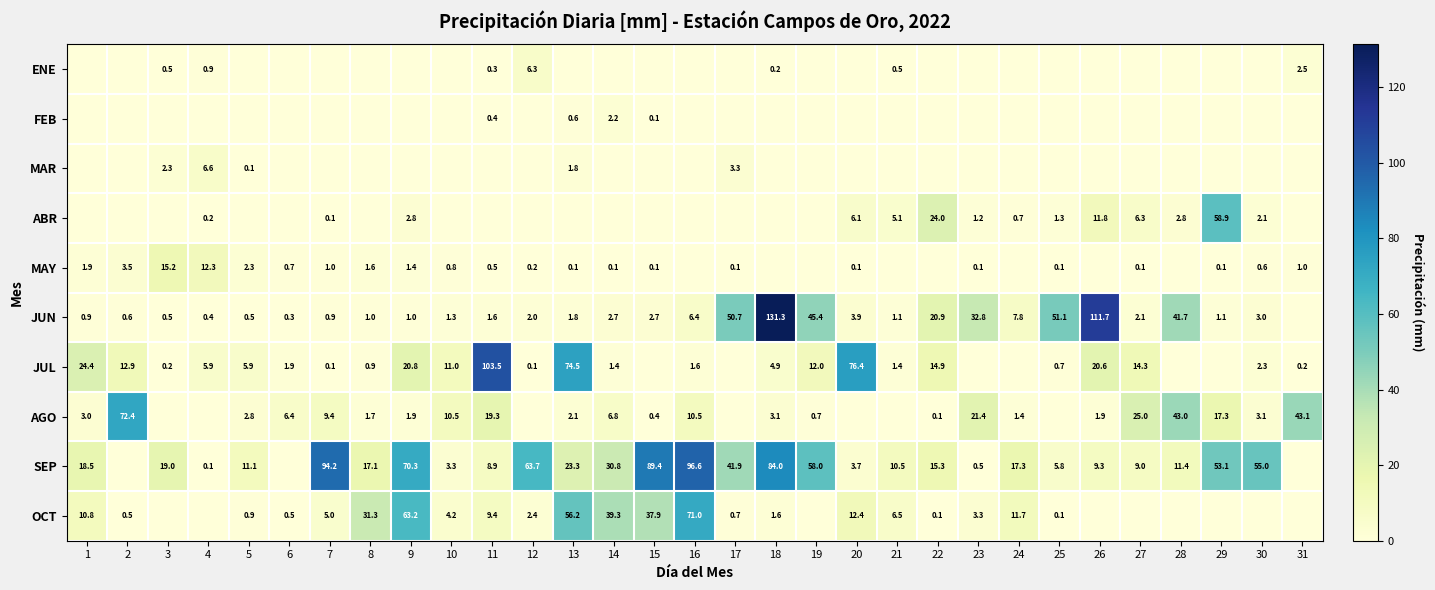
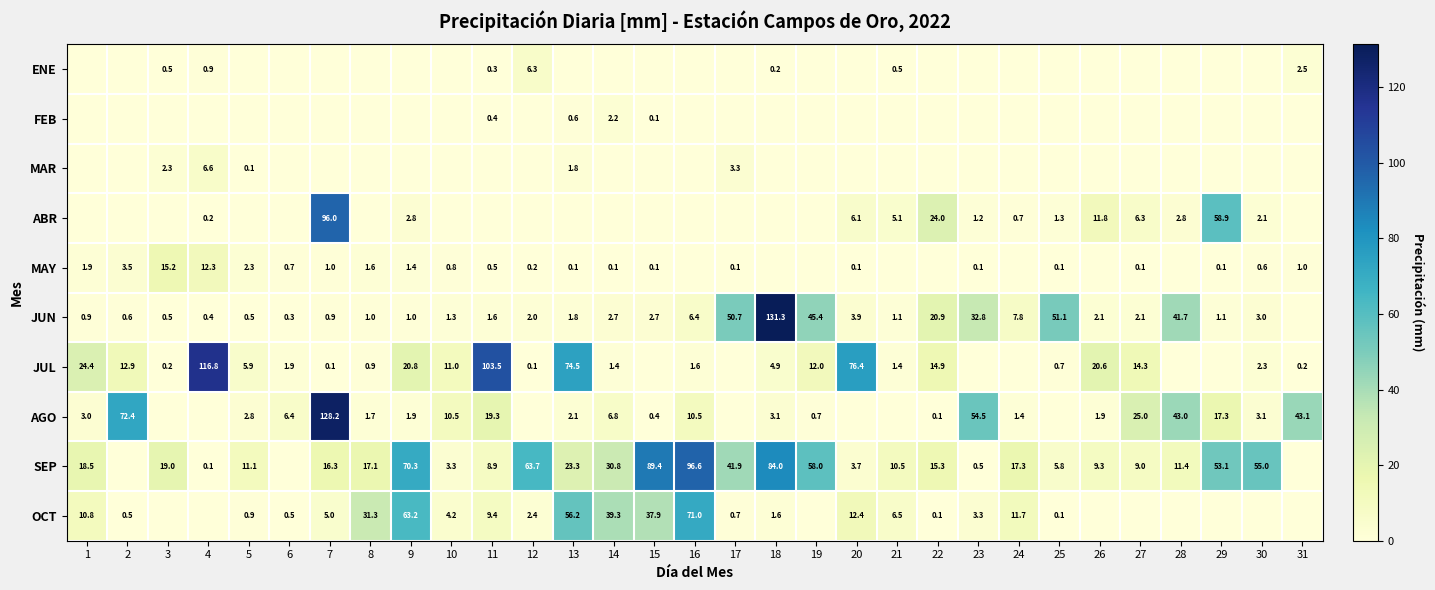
  {
    "ENE": {
      "3": 0.5,
      "4": 0.9,
      "11": 0.3,
      "12": 6.3,
      "18": 0.2,
      "21": 0.5,
      "31": 2.5
    },
    "FEB": {
      "11": 0.4,
      "13": 0.6,
      "14": 2.2,
      "15": 0.1
    },
    "MAR": {
      "3": 2.3,
      "4": 6.6,
      "5": 0.1,
      "13": 1.8,
      "17": 3.3
    },
    "ABR": {
      "4": 0.2,
-     "7": 0.1,
+     "7": 96.0,
      "9": 2.8,
      "20": 6.1,
      "21": 5.1,
      "22": 24.0,
      "23": 1.2,
      "24": 0.7,
      "25": 1.3,
      "26": 11.8,
      "27": 6.3,
      "28": 2.8,
      "29": 58.9,
      "30": 2.1
    },
    "MAY": {
      "1": 1.9,
      "2": 3.5,
      "3": 15.2,
      "4": 12.3,
      "5": 2.3,
      "6": 0.7,
      "7": 1.0,
      "8": 1.6,
      "9": 1.4,
      "10": 0.8,
      "11": 0.5,
      "12": 0.2,
      "13": 0.1,
      "14": 0.1,
      "15": 0.1,
      "17": 0.1,
      "20": 0.1,
      "23": 0.1,
      "25": 0.1,
      "27": 0.1,
      "29": 0.1,
      "30": 0.6,
      "31": 1.0
    },
    "JUN": {
      "1": 0.9,
      "2": 0.6,
      "3": 0.5,
      "4": 0.4,
      "5": 0.5,
      "6": 0.3,
      "7": 0.9,
      "8": 1.0,
      "9": 1.0,
      "10": 1.3,
      "11": 1.6,
      "12": 2.0,
      "13": 1.8,
      "14": 2.7,
      "15": 2.7,
      "16": 6.4,
      "17": 50.7,
      "18": 131.3,
      "19": 45.4,
      "20": 3.9,
      "21": 1.1,
      "22": 20.9,
      "23": 32.8,
      "24": 7.8,
      "25": 51.1,
-     "26": 111.7,
+     "26": 2.1,
      "27": 2.1,
      "28": 41.7,
      "29": 1.1,
      "30": 3.0
    },
    "JUL": {
      "1": 24.4,
      "2": 12.9,
      "3": 0.2,
-     "4": 5.9,
+     "4": 116.8,
      "5": 5.9,
      "6": 1.9,
      "7": 0.1,
      "8": 0.9,
      "9": 20.8,
      "10": 11.0,
      "11": 103.5,
      "12": 0.1,
      "13": 74.5,
      "14": 1.4,
      "16": 1.6,
      "18": 4.9,
      "19": 12.0,
      "20": 76.4,
      "21": 1.4,
      "22": 14.9,
      "25": 0.7,
      "26": 20.6,
      "27": 14.3,
      "30": 2.3,
      "31": 0.2
    },
    "AGO": {
      "1": 3.0,
      "2": 72.4,
      "5": 2.8,
      "6": 6.4,
-     "7": 9.4,
+     "7": 128.2,
      "8": 1.7,
      "9": 1.9,
      "10": 10.5,
      "11": 19.3,
      "13": 2.1,
      "14": 6.8,
      "15": 0.4,
      "16": 10.5,
      "18": 3.1,
      "19": 0.7,
      "22": 0.1,
-     "23": 21.4,
+     "23": 54.5,
      "24": 1.4,
      "26": 1.9,
      "27": 25.0,
      "28": 43.0,
      "29": 17.3,
      "30": 3.1,
      "31": 43.1
    },
    "SEP": {
      "1": 18.5,
      "3": 19.0,
      "4": 0.1,
      "5": 11.1,
-     "7": 94.2,
+     "7": 16.3,
      "8": 17.1,
      "9": 70.3,
      "10": 3.3,
      "11": 8.9,
      "12": 63.7,
      "13": 23.3,
      "14": 30.8,
      "15": 89.4,
      "16": 96.6,
      "17": 41.9,
      "18": 84.0,
      "19": 58.0,
      "20": 3.7,
      "21": 10.5,
      "22": 15.3,
      "23": 0.5,
      "24": 17.3,
      "25": 5.8,
      "26": 9.3,
      "27": 9.0,
      "28": 11.4,
      "29": 53.1,
      "30": 55.0
    },
    "OCT": {
      "1": 10.8,
      "2": 0.5,
      "5": 0.9,
      "6": 0.5,
      "7": 5.0,
      "8": 31.3,
      "9": 63.2,
      "10": 4.2,
      "11": 9.4,
      "12": 2.4,
      "13": 56.2,
      "14": 39.3,
      "15": 37.9,
      "16": 71.0,
      "17": 0.7,
      "18": 1.6,
      "20": 12.4,
      "21": 6.5,
      "22": 0.1,
      "23": 3.3,
      "24": 11.7,
      "25": 0.1
    }
  }
